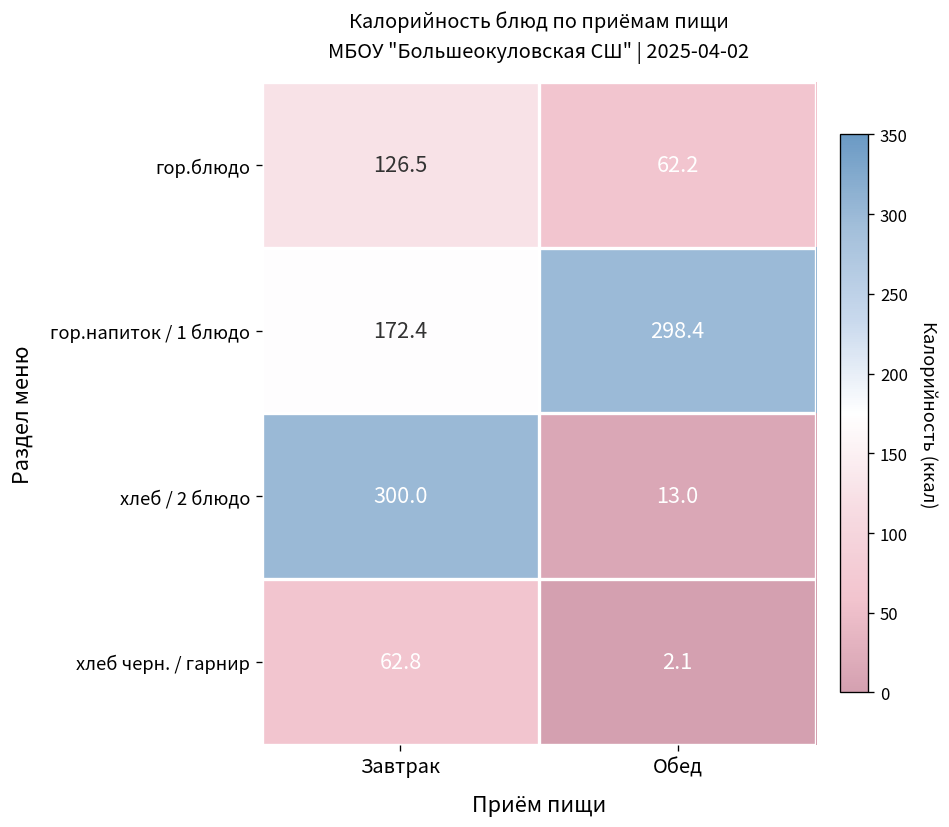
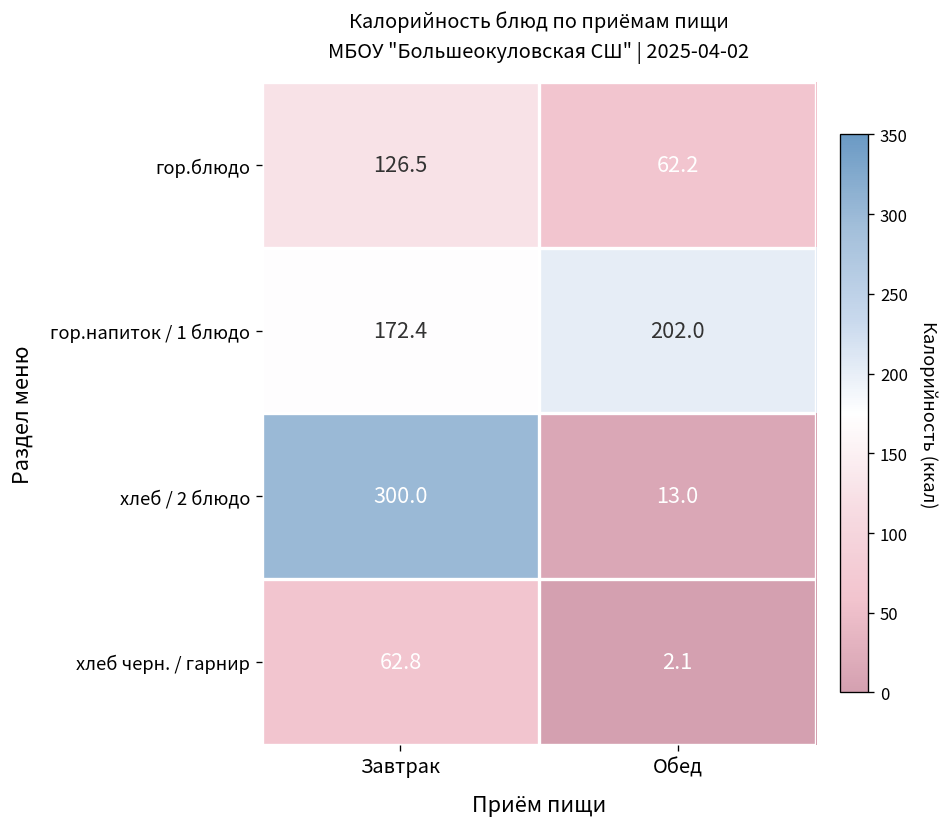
  {
    "гор.блюдо": {
      "Завтрак": 126.5,
      "Обед": 62.2
    },
    "гор.напиток / 1 блюдо": {
      "Завтрак": 172.4,
-     "Обед": 298.4
+     "Обед": 202.0
    },
    "хлеб / 2 блюдо": {
      "Завтрак": 300.0,
      "Обед": 13.0
    },
    "хлеб черн. / гарнир": {
      "Завтрак": 62.8,
      "Обед": 2.1
    }
  }
